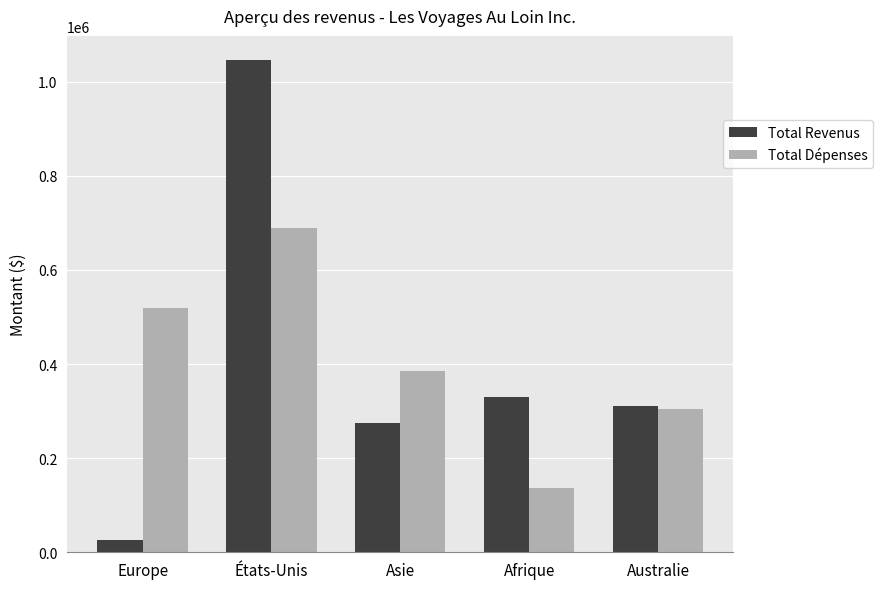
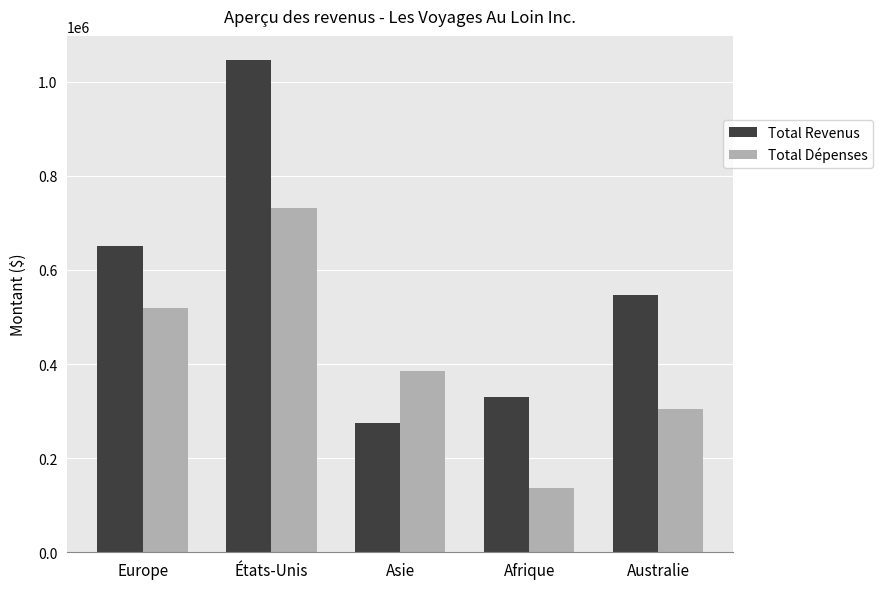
  {
    "Total Revenus": {
-     "Europe": 30000,
+     "Europe": 650000,
      "États-Unis": 1050000,
      "Asie": 280000,
      "Afrique": 330000,
-     "Australie": 310000
+     "Australie": 550000
    },
    "Total Dépenses": {
      "Europe": 520000,
-     "États-Unis": 690000,
+     "États-Unis": 730000,
      "Asie": 390000,
      "Afrique": 140000,
      "Australie": 310000
    }
  }
